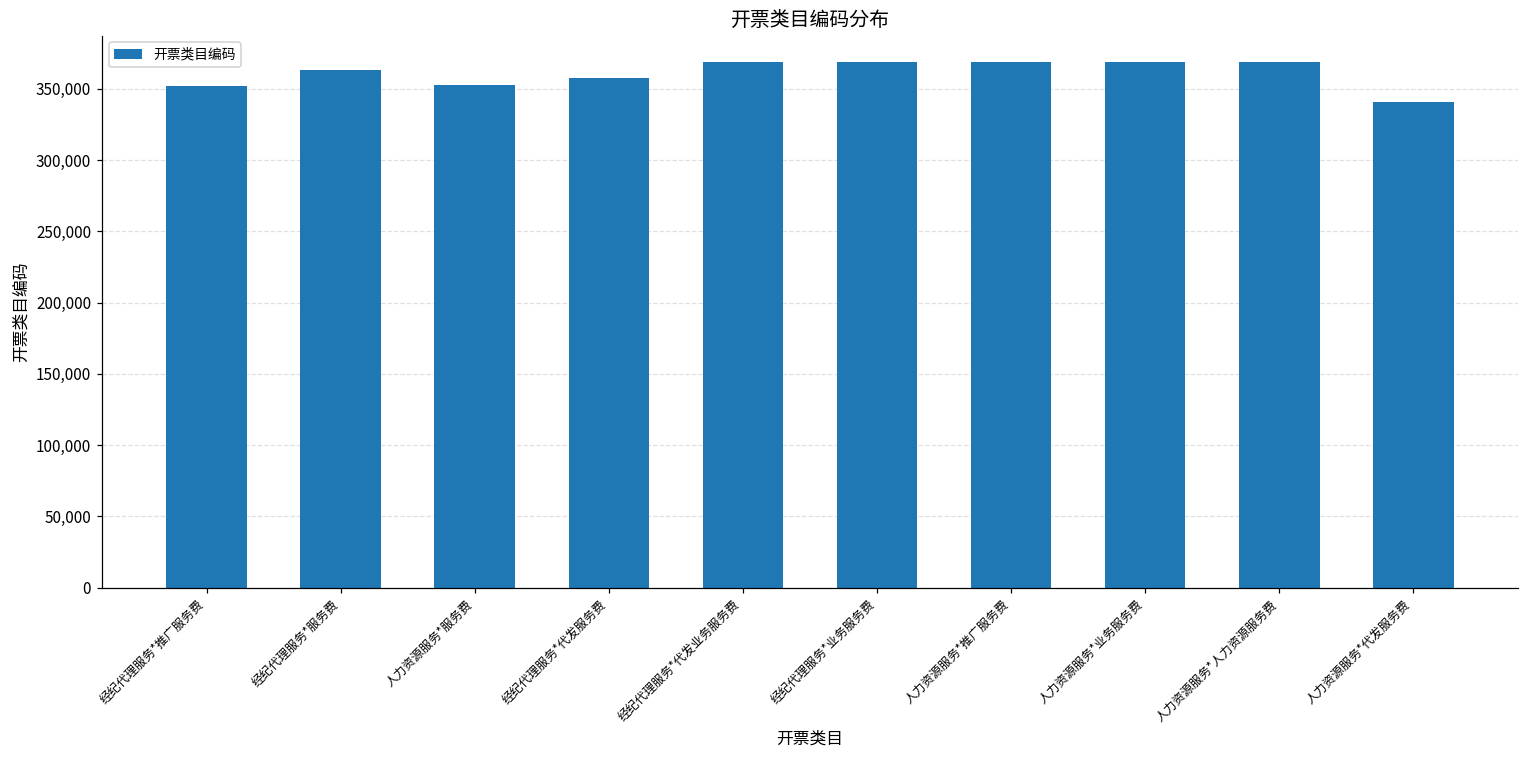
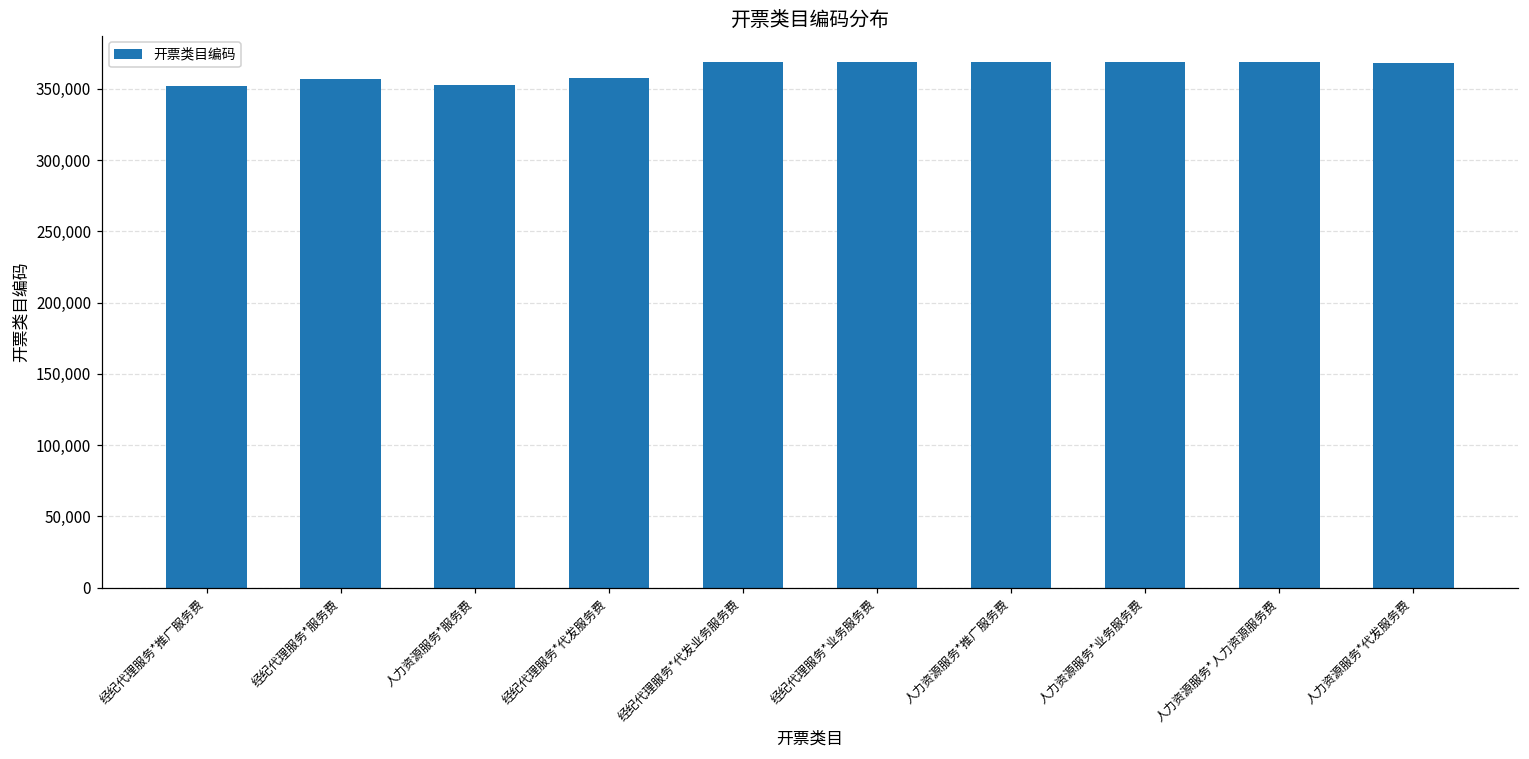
  {
    "经纪代理服务*推广服务费": "352,000",
-   "经纪代理服务*服务费": "364,000",
+   "经纪代理服务*服务费": "357,000",
    "人力资源服务*服务费": "353,000",
    "经纪代理服务*代发服务费": "358,000",
    "经纪代理服务*代发业务服务费": "369,000",
    "经纪代理服务*业务服务费": "369,000",
    "人力资源服务*推广服务费": "369,000",
    "人力资源服务*业务服务费": "369,000",
    "人力资源服务*人力资源服务费": "369,000",
-   "人力资源服务*代发服务费": "341,000"
+   "人力资源服务*代发服务费": "368,000"
  }
